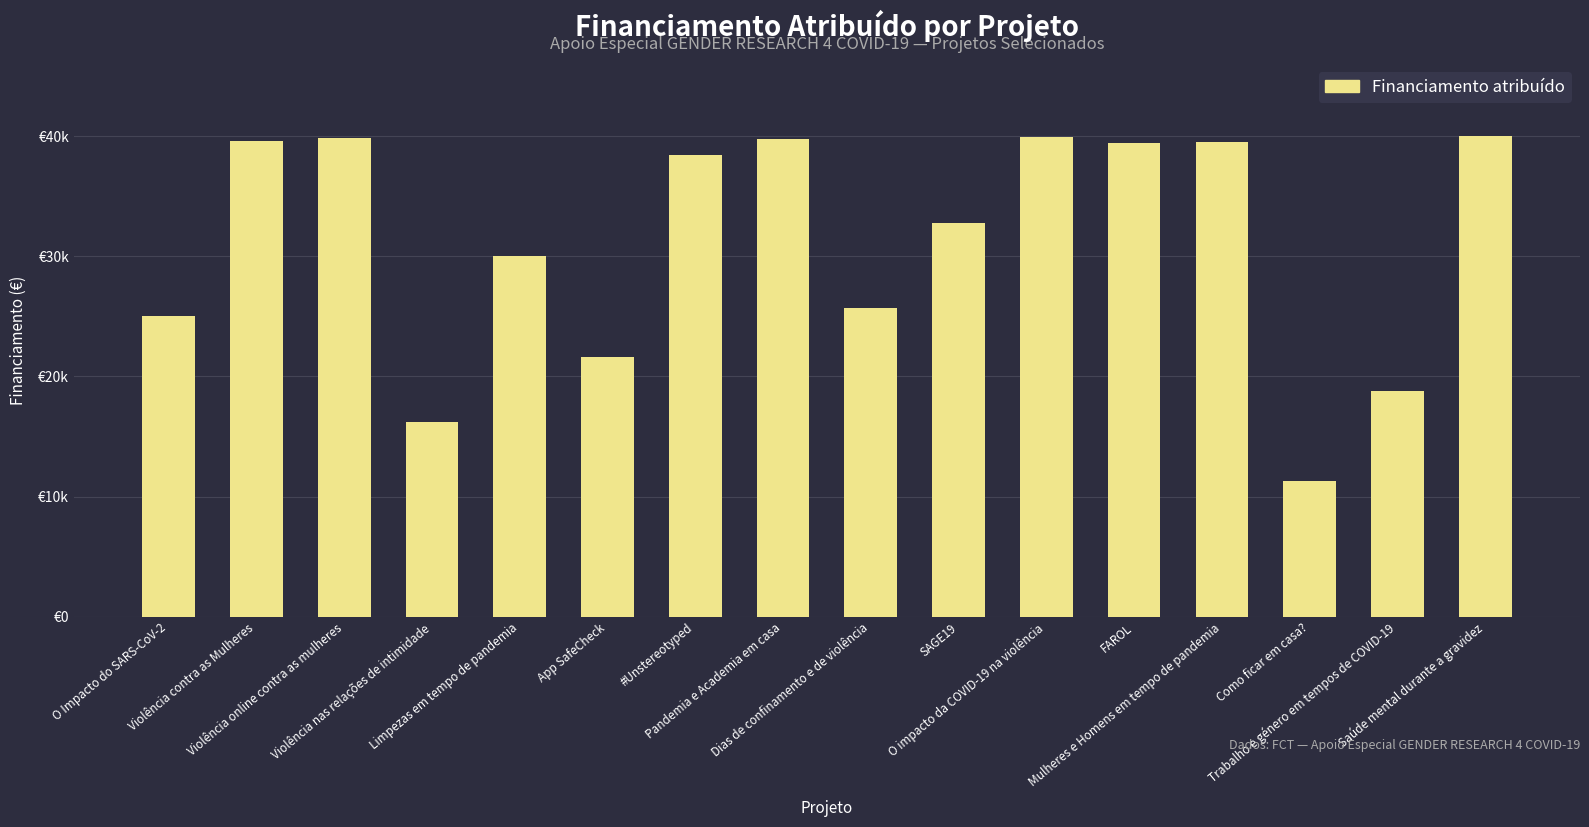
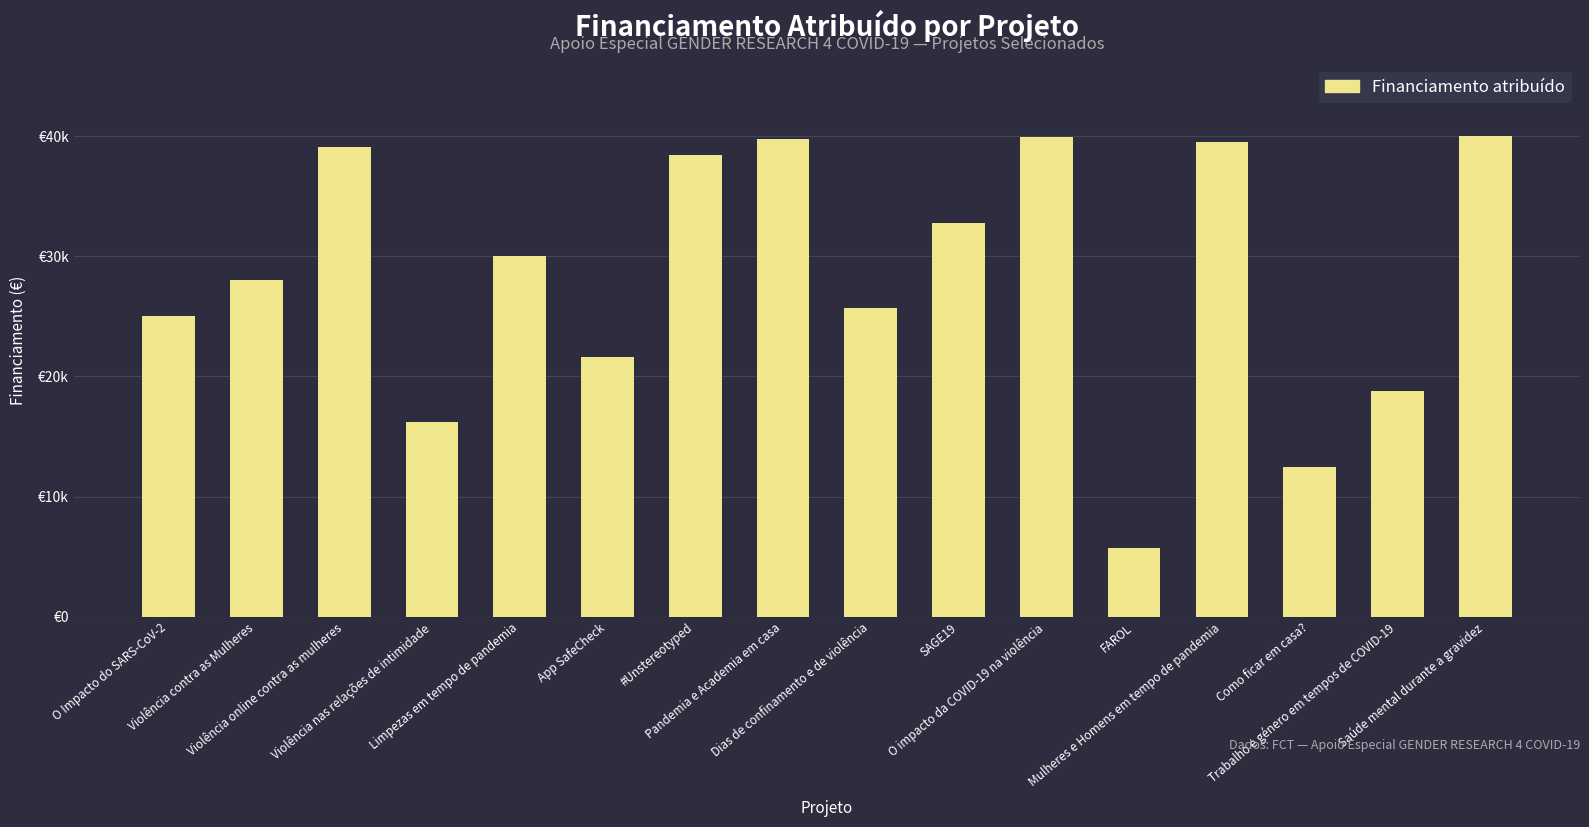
  {
    "O Impacto do SARS-CoV-2": "€25000",
-   "Violência contra as Mulheres": "€39600",
-   "Violência online contra as mulheres": "€39900",
+   "Violência contra as Mulheres": "€28000",
+   "Violência online contra as mulheres": "€39100",
    "Violência nas relações de intimidade": "€16300",
    "Limpezas em tempo de pandemia": "€30000",
    "App SafeCheck": "€21600",
    "#Unstereotyped": "€38400",
    "Pandemia e Academia em casa": "€39800",
    "Dias de confinamento e de violência": "€25700",
    "SAGE19": "€32700",
    "O impacto da COVID-19 na violência": "€40000",
-   "FAROL": "€39400",
+   "FAROL": "€5700",
    "Mulheres e Homens em tempo de pandemia": "€39500",
-   "Como ficar em casa?": "€11300",
+   "Como ficar em casa?": "€12500",
    "Trabalho e género em tempos de COVID-19": "€18800",
    "Saúde mental durante a gravidez": "€40000"
  }
